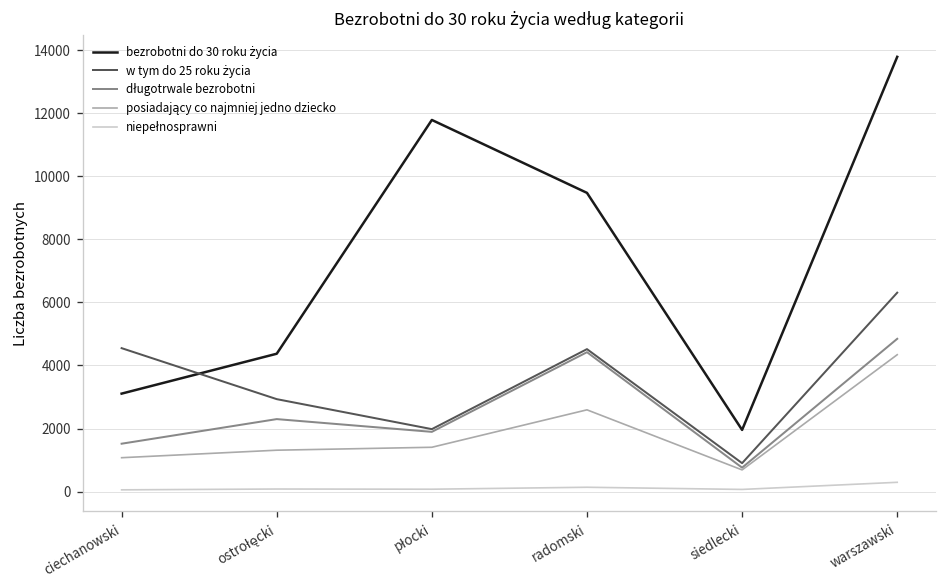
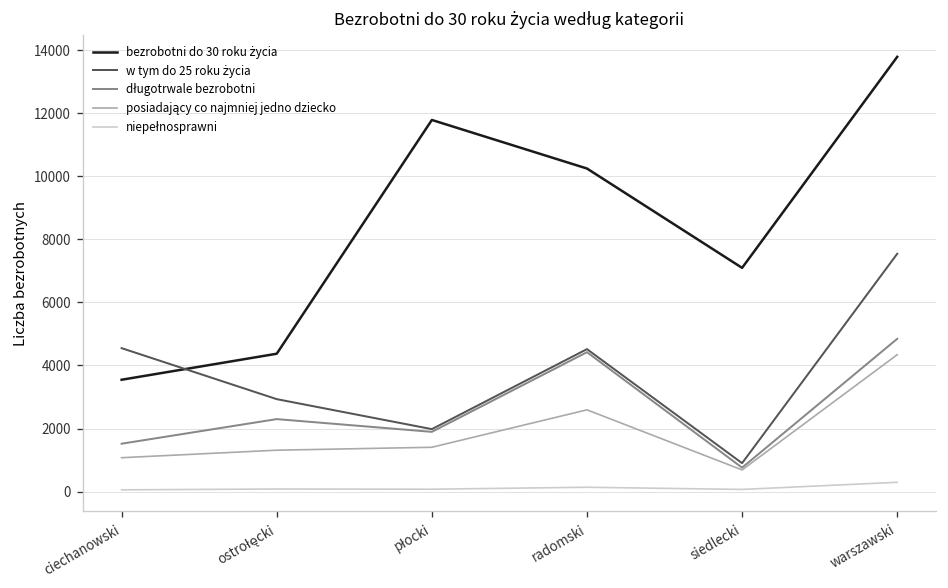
  {
    "bezrobotni do 30 roku życia": {
-     "ciechanowski": 3100,
+     "ciechanowski": 3500,
      "ostrołęcki": 4400,
      "płocki": 11800,
-     "radomski": 9500,
-     "siedlecki": 2000,
+     "radomski": 10200,
+     "siedlecki": 7100,
      "warszawski": 13800
    },
    "w tym do 25 roku życia": {
      "ciechanowski": 4500,
      "ostrołęcki": 2900,
      "radomski": 4500,
      "siedlecki": 900,
-     "warszawski": 6300
+     "warszawski": 7500
    }
  }
